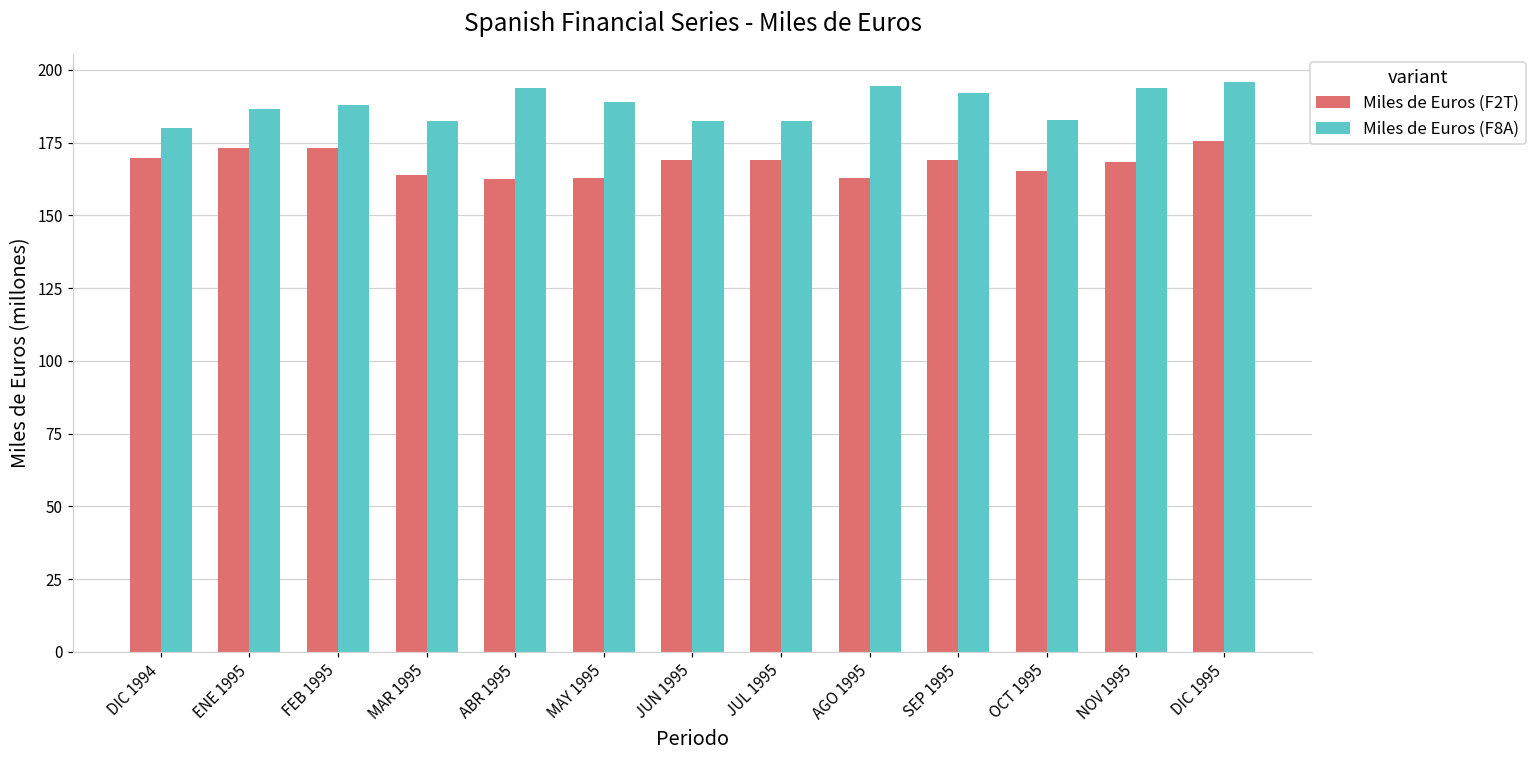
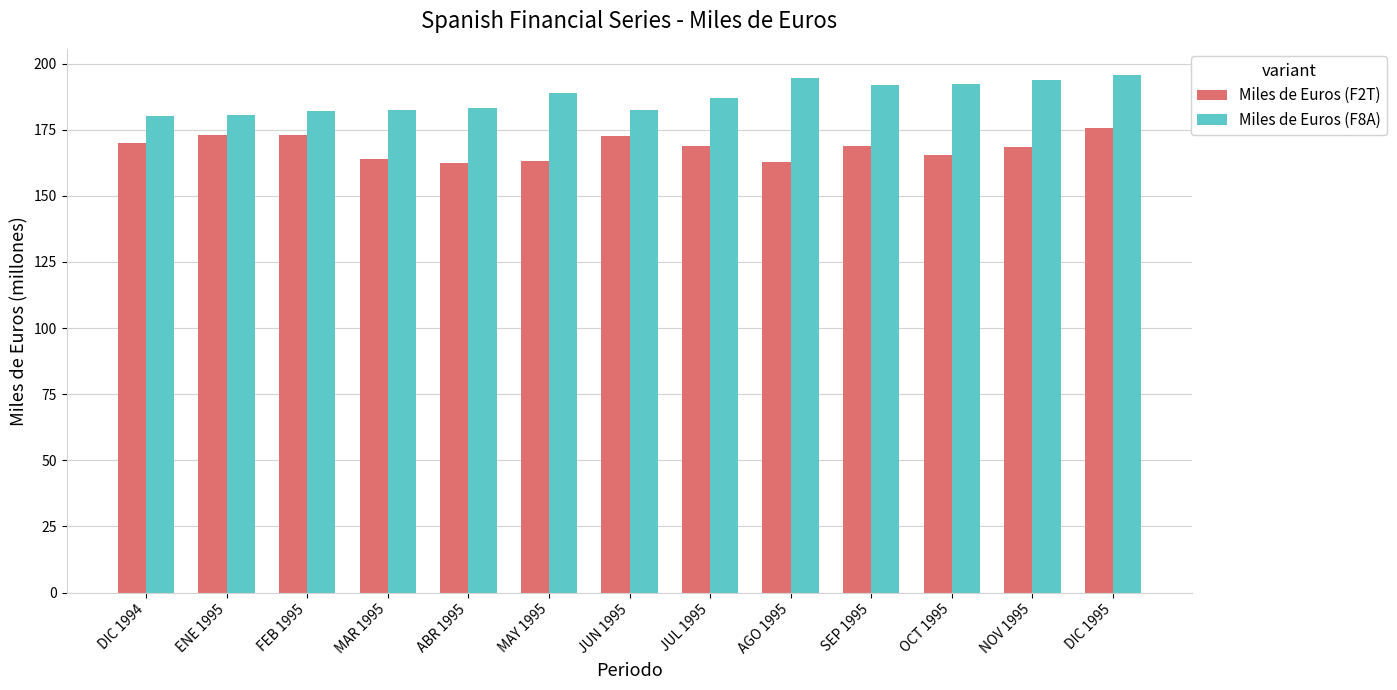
  {
    "Miles de Euros (F2T)": {
      "DIC 1994": 170,
      "ENE 1995": 173,
      "FEB 1995": 173,
      "MAR 1995": 164,
      "ABR 1995": 162,
      "MAY 1995": 163,
-     "JUN 1995": 169,
+     "JUN 1995": 173,
      "JUL 1995": 169,
      "AGO 1995": 163,
      "SEP 1995": 169,
      "OCT 1995": 165,
      "NOV 1995": 168,
      "DIC 1995": 176
    },
    "Miles de Euros (F8A)": {
      "DIC 1994": 180,
-     "ENE 1995": 186,
-     "FEB 1995": 188,
+     "ENE 1995": 181,
+     "FEB 1995": 182,
      "MAR 1995": 182,
-     "ABR 1995": 194,
+     "ABR 1995": 183,
      "MAY 1995": 189,
      "JUN 1995": 182,
-     "JUL 1995": 182,
+     "JUL 1995": 187,
      "AGO 1995": 195,
      "SEP 1995": 192,
-     "OCT 1995": 183,
+     "OCT 1995": 192,
      "NOV 1995": 194,
      "DIC 1995": 196
    }
  }
